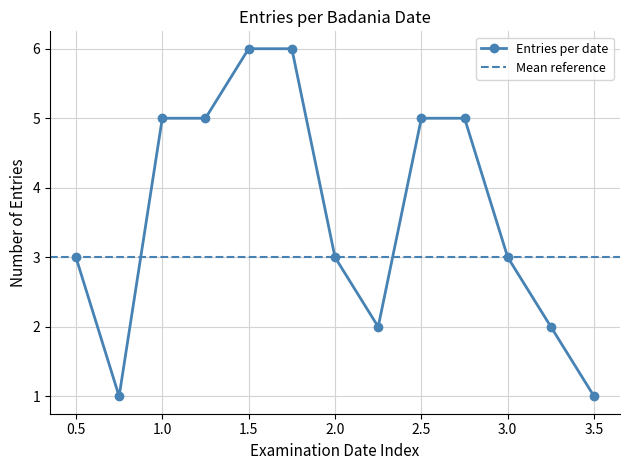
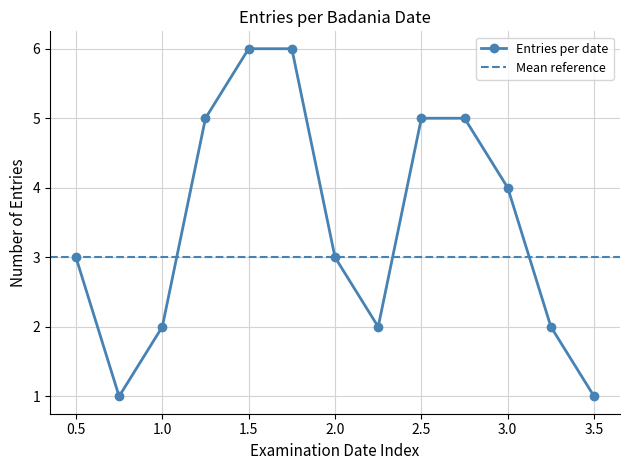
  {
    "0.5": 3,
-   "1.0": 5,
+   "1.0": 2,
    "1.5": 6,
    "2.0": 3,
    "2.5": 5,
-   "3.0": 3,
+   "3.0": 4,
    "3.5": 1
  }
